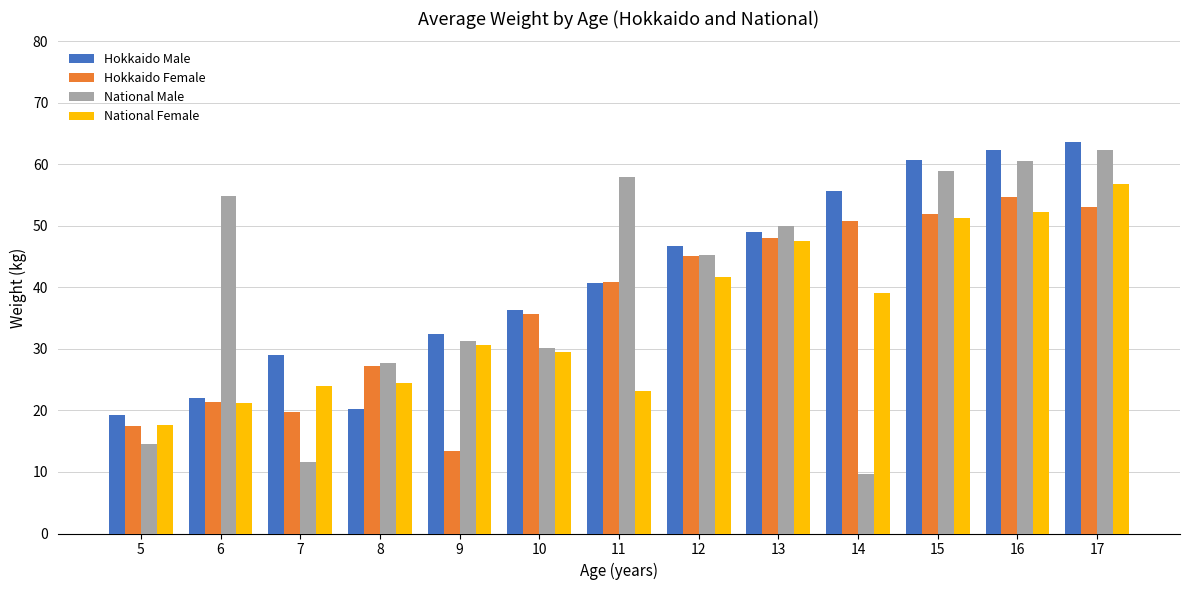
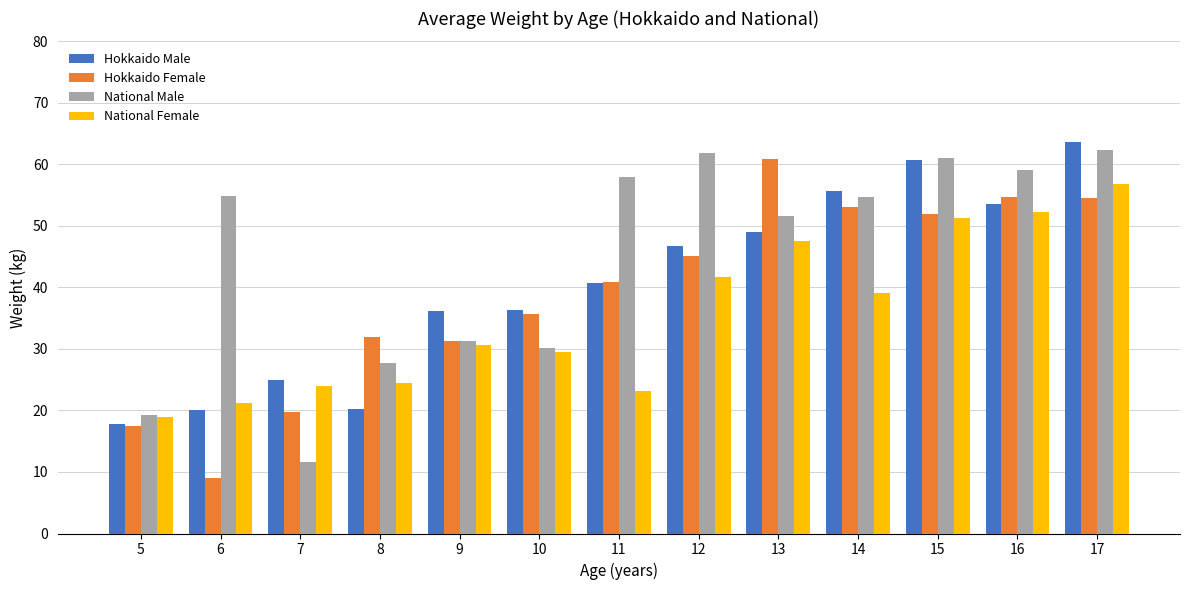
  {
    "Hokkaido Male": {
-     "5": 19,
-     "6": 22,
-     "7": 29,
+     "5": 18,
+     "6": 20,
+     "7": 25,
      "8": 20,
-     "9": 33,
+     "9": 36,
      "10": 36,
      "11": 41,
      "12": 47,
      "13": 49,
      "14": 56,
      "15": 61,
-     "16": 62,
+     "16": 54,
      "17": 64
    },
    "Hokkaido Female": {
      "5": 18,
-     "6": 21,
+     "6": 9,
      "7": 20,
-     "8": 27,
-     "9": 13,
+     "8": 32,
+     "9": 31,
      "10": 36,
      "11": 41,
      "12": 45,
-     "13": 48,
-     "14": 51,
+     "13": 61,
+     "14": 53,
      "15": 52,
      "16": 55,
-     "17": 53
+     "17": 55
    },
    "National Male": {
-     "5": 15,
+     "5": 19,
      "6": 55,
      "7": 12,
      "8": 28,
      "9": 31,
      "10": 30,
      "11": 58,
-     "12": 45,
-     "13": 50,
-     "14": 10,
-     "15": 59,
-     "16": 61,
+     "12": 62,
+     "13": 52,
+     "14": 55,
+     "15": 61,
+     "16": 59,
      "17": 62
    },
    "National Female": {
-     "5": 18,
+     "5": 19,
      "6": 21,
      "7": 24,
      "8": 24,
      "9": 31,
      "10": 30,
      "11": 23,
      "12": 42,
      "13": 48,
      "14": 39,
      "15": 51,
      "16": 52,
      "17": 57
    }
  }
